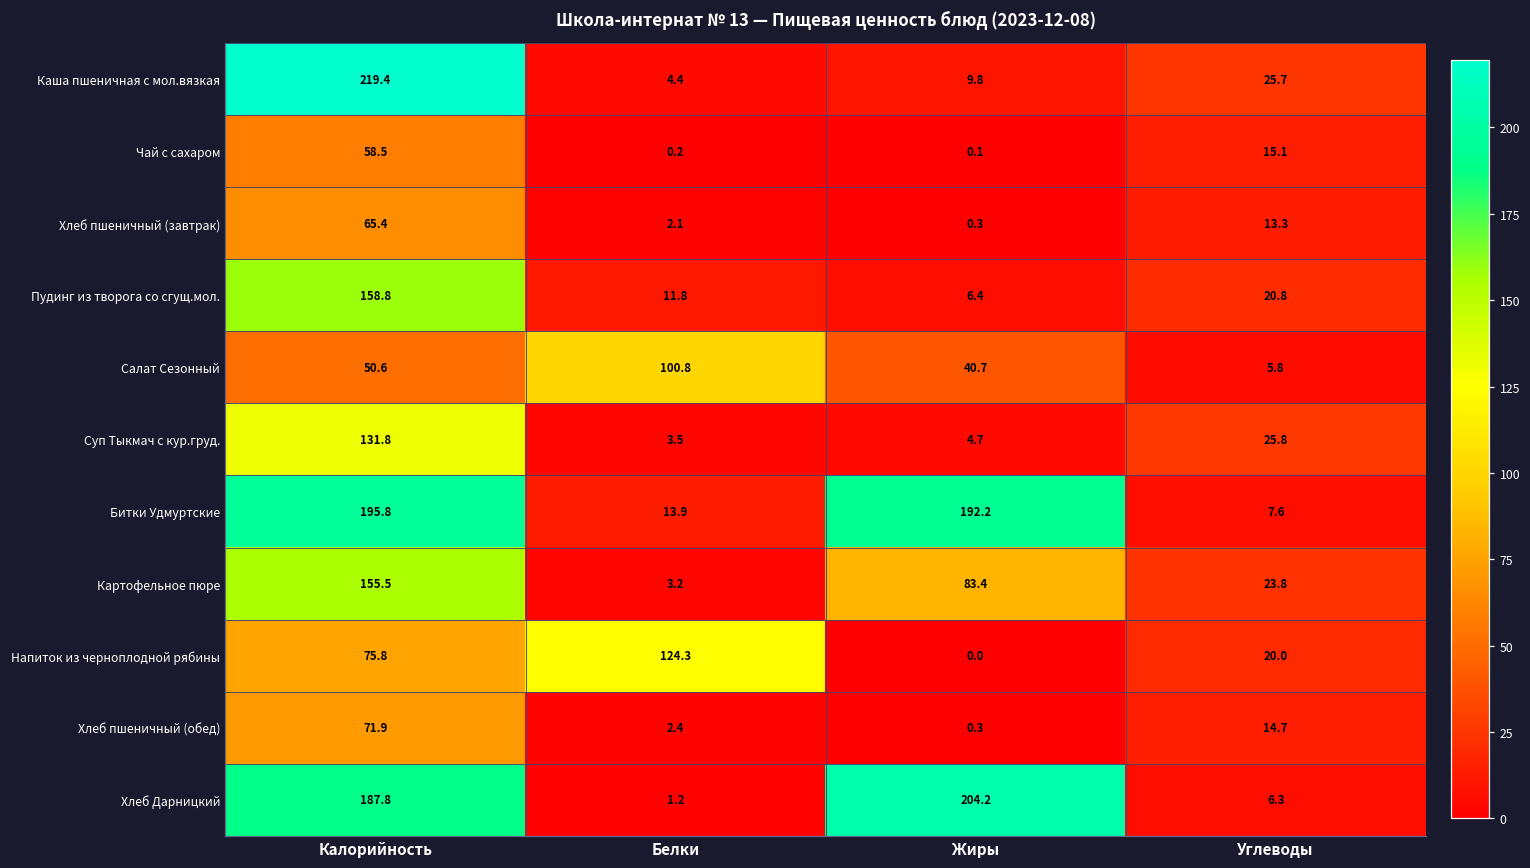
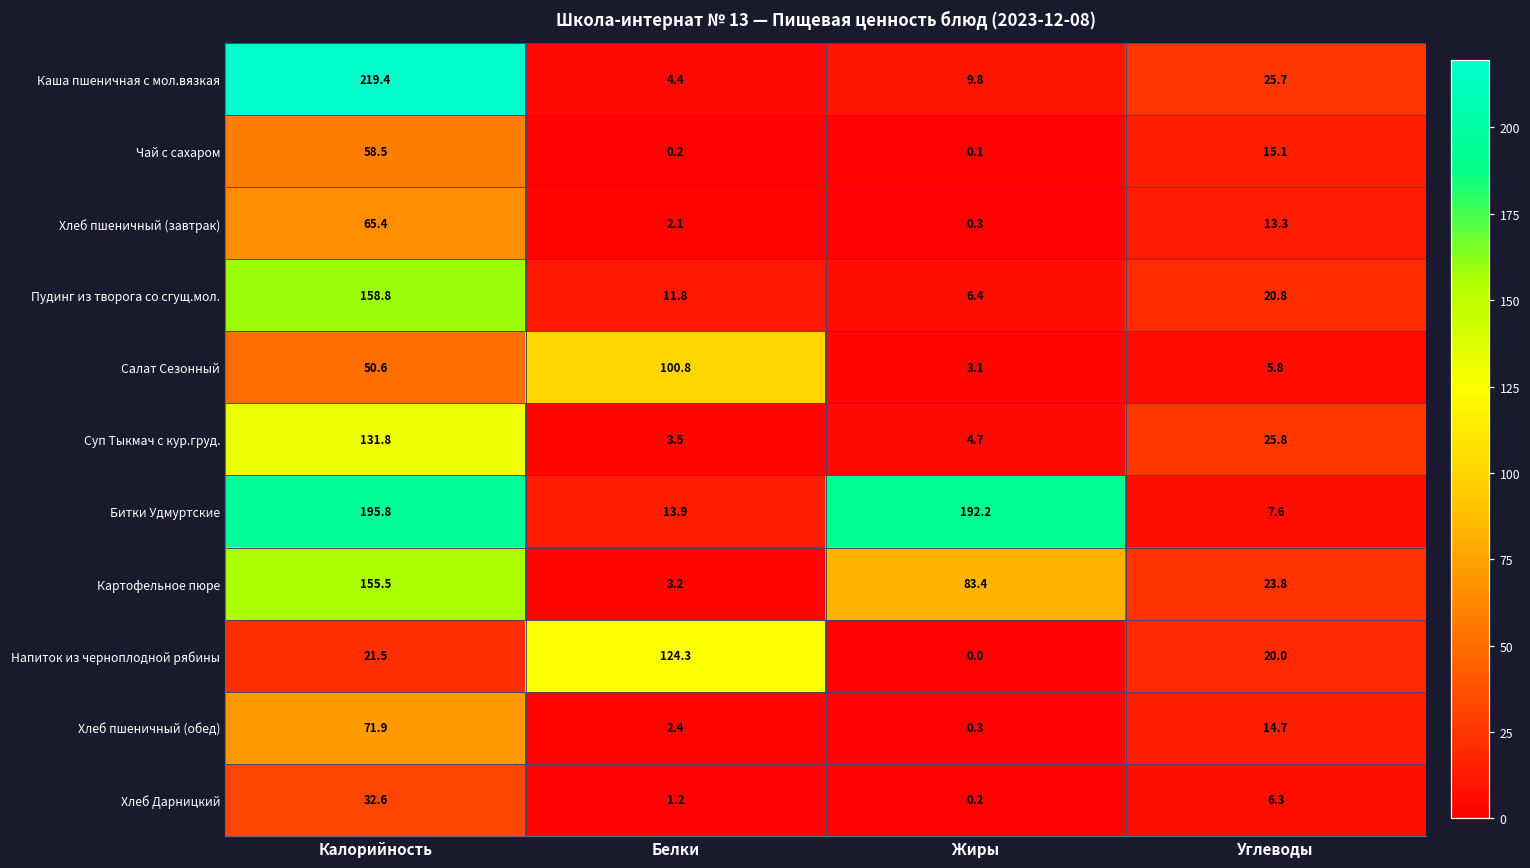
  {
    "Каша пшеничная с мол.вязкая": {
      "Калорийность": 219.4,
      "Белки": 4.4,
      "Жиры": 9.8,
      "Углеводы": 25.7
    },
    "Чай с сахаром": {
      "Калорийность": 58.5,
      "Белки": 0.2,
      "Жиры": 0.1,
      "Углеводы": 15.1
    },
    "Хлеб пшеничный (завтрак)": {
      "Калорийность": 65.4,
      "Белки": 2.1,
      "Жиры": 0.3,
      "Углеводы": 13.3
    },
    "Пудинг из творога со сгущ.мол.": {
      "Калорийность": 158.8,
      "Белки": 11.8,
      "Жиры": 6.4,
      "Углеводы": 20.8
    },
    "Салат Сезонный": {
      "Калорийность": 50.6,
      "Белки": 100.8,
-     "Жиры": 40.7,
+     "Жиры": 3.1,
      "Углеводы": 5.8
    },
    "Суп Тыкмач с кур.груд.": {
      "Калорийность": 131.8,
      "Белки": 3.5,
      "Жиры": 4.7,
      "Углеводы": 25.8
    },
    "Битки Удмуртские": {
      "Калорийность": 195.8,
      "Белки": 13.9,
      "Жиры": 192.2,
      "Углеводы": 7.6
    },
    "Картофельное пюре": {
      "Калорийность": 155.5,
      "Белки": 3.2,
      "Жиры": 83.4,
      "Углеводы": 23.8
    },
    "Напиток из черноплодной рябины": {
-     "Калорийность": 75.8,
+     "Калорийность": 21.5,
      "Белки": 124.3,
      "Жиры": 0.0,
      "Углеводы": 20.0
    },
    "Хлеб пшеничный (обед)": {
      "Калорийность": 71.9,
      "Белки": 2.4,
      "Жиры": 0.3,
      "Углеводы": 14.7
    },
    "Хлеб Дарницкий": {
-     "Калорийность": 187.8,
+     "Калорийность": 32.6,
      "Белки": 1.2,
-     "Жиры": 204.2,
+     "Жиры": 0.2,
      "Углеводы": 6.3
    }
  }
